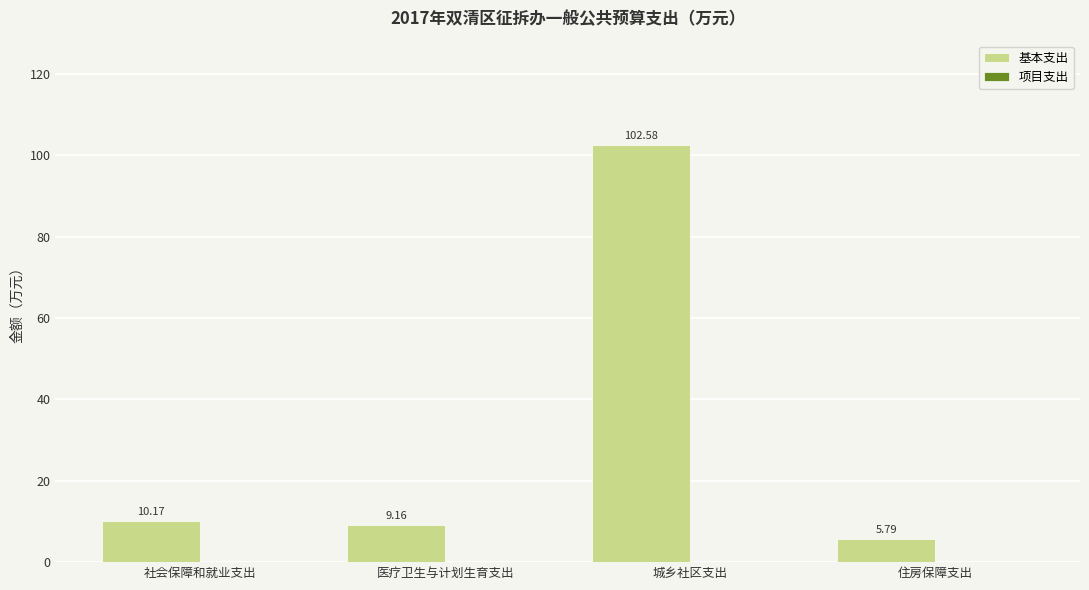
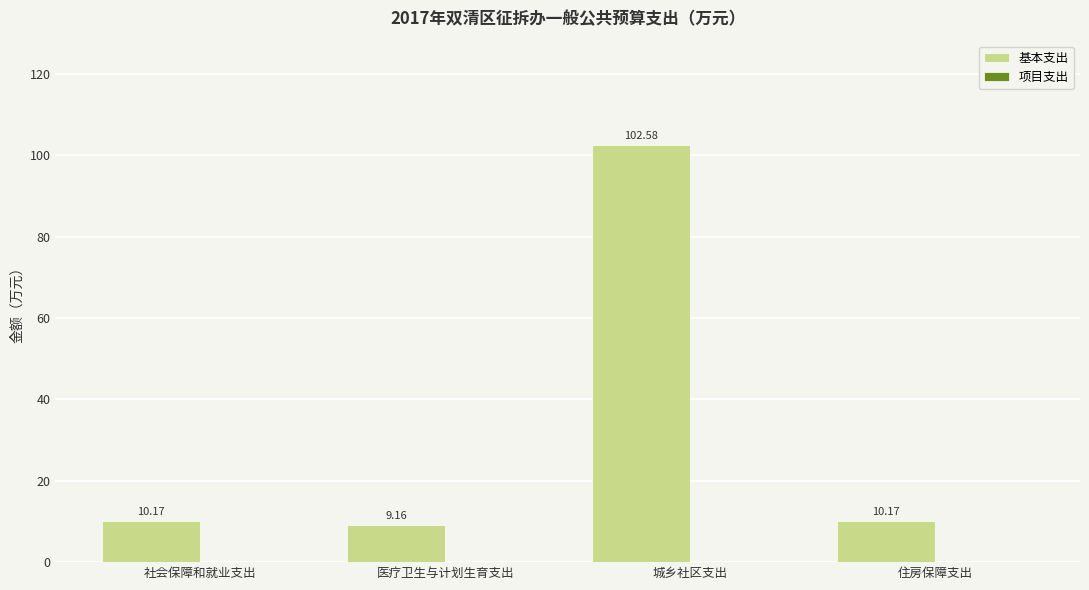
  {
    "基本支出": {
      "社会保障和就业支出": 10.17,
      "医疗卫生与计划生育支出": 9.16,
      "城乡社区支出": 102.58,
-     "住房保障支出": 5.79
+     "住房保障支出": 10.17
    },
    "项目支出": {
      "社会保障和就业支出": 0,
      "医疗卫生与计划生育支出": 0,
      "城乡社区支出": 0,
      "住房保障支出": 0
    }
  }
